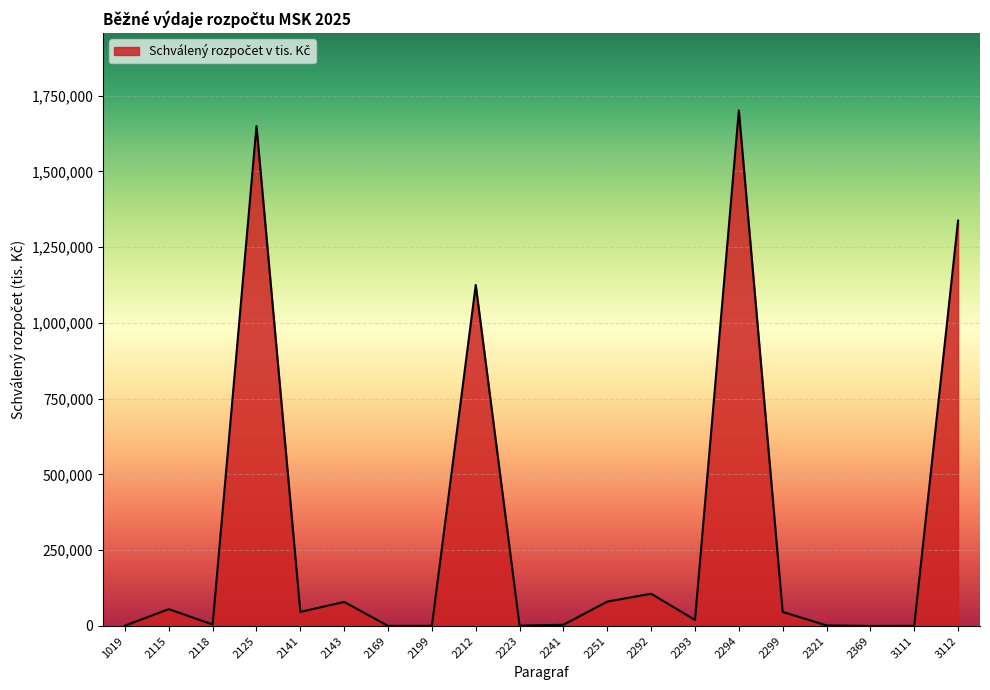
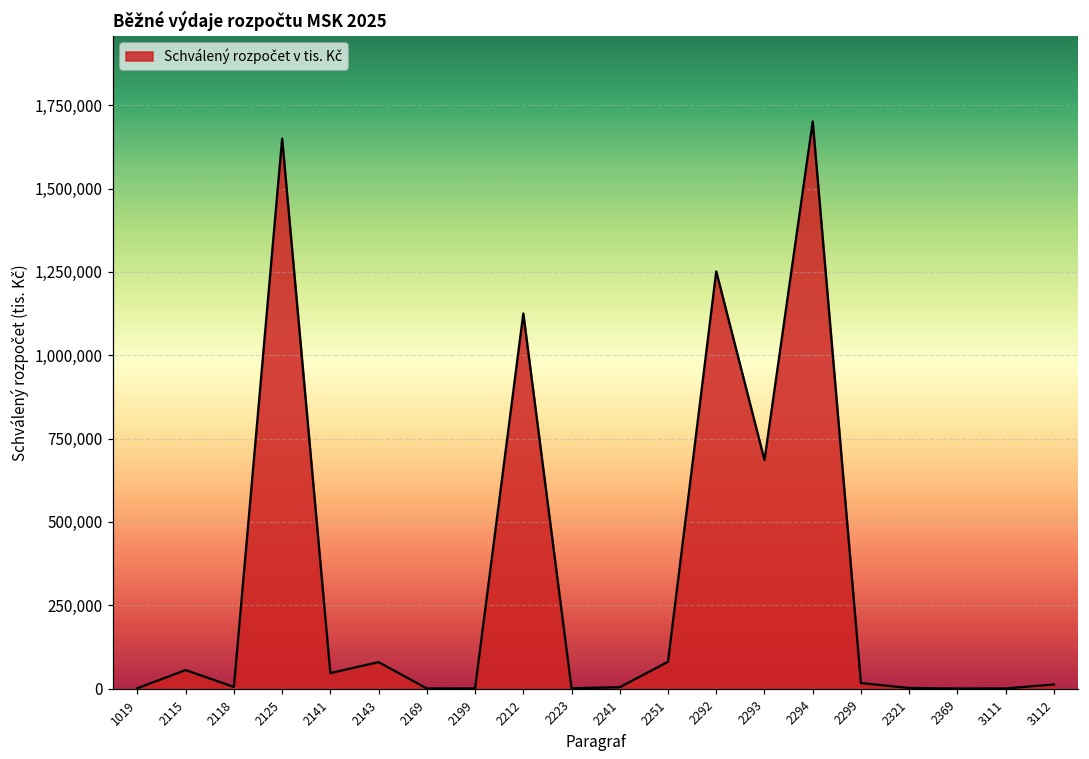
  {
    "1019": "0",
    "2115": "60,000",
    "2118": "0",
    "2125": "1,650,000",
    "2141": "50,000",
    "2143": "80,000",
    "2169": "0",
    "2199": "0",
    "2212": "1,130,000",
    "2223": "0",
    "2241": "0",
    "2251": "80,000",
-   "2292": "110,000",
-   "2293": "20,000",
+   "2292": "1,250,000",
+   "2293": "690,000",
    "2294": "1,700,000",
-   "2299": "50,000",
+   "2299": "20,000",
    "2321": "0",
    "2369": "0",
    "3111": "0",
-   "3112": "1,340,000"
+   "3112": "10,000"
  }
